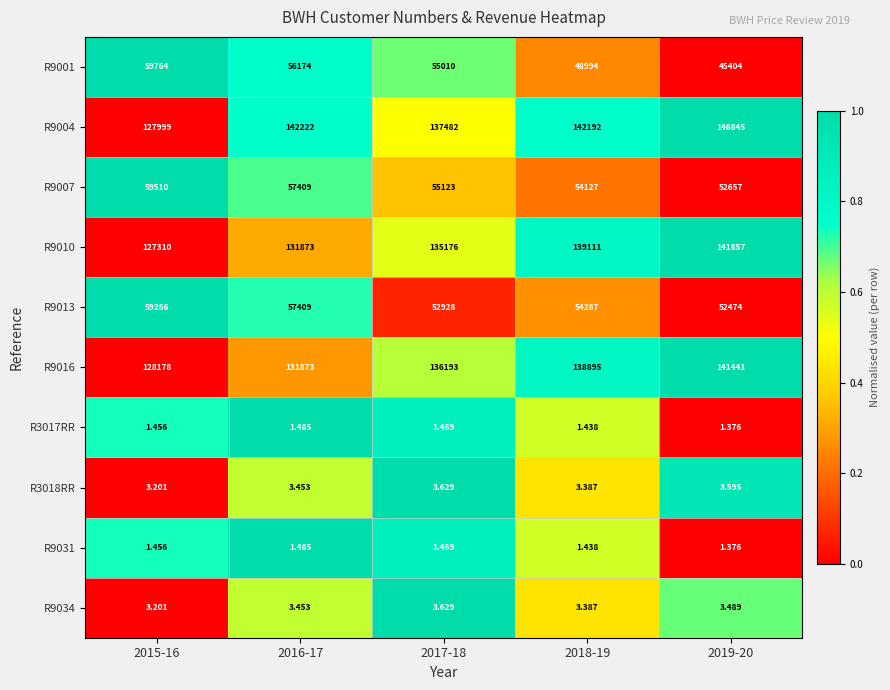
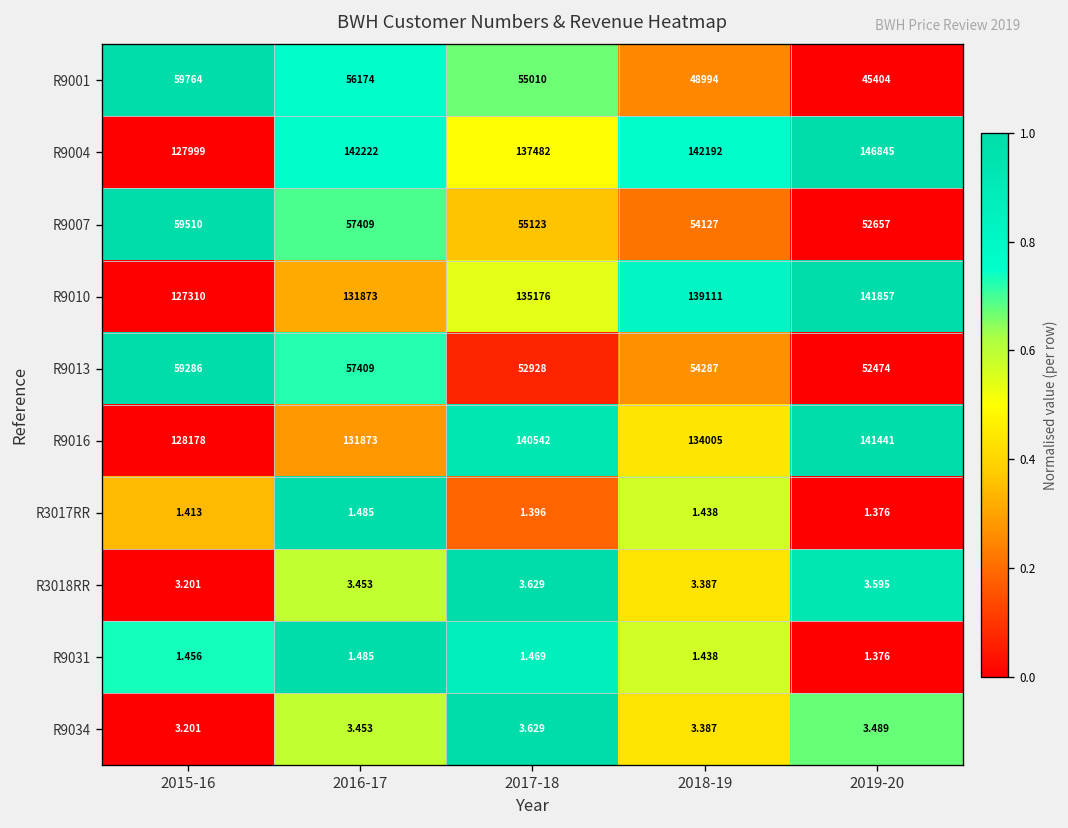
  {
    "R9001": {
      "2015-16": 59764,
      "2016-17": 56174,
      "2017-18": 55010,
      "2018-19": 48994,
      "2019-20": 45404
    },
    "R9004": {
      "2015-16": 127999,
      "2016-17": 142222,
      "2017-18": 137482,
      "2018-19": 142192,
      "2019-20": 146845
    },
    "R9007": {
      "2015-16": 59510,
      "2016-17": 57409,
      "2017-18": 55123,
      "2018-19": 54127,
      "2019-20": 52657
    },
    "R9010": {
      "2015-16": 127310,
      "2016-17": 131873,
      "2017-18": 135176,
      "2018-19": 139111,
      "2019-20": 141857
    },
    "R9013": {
      "2015-16": 59286,
      "2016-17": 57409,
      "2017-18": 52928,
      "2018-19": 54287,
      "2019-20": 52474
    },
    "R9016": {
      "2015-16": 128178,
      "2016-17": 131873,
-     "2017-18": 136193,
-     "2018-19": 138895,
+     "2017-18": 140542,
+     "2018-19": 134005,
      "2019-20": 141441
    },
    "R3017RR": {
-     "2015-16": 1.456,
+     "2015-16": 1.413,
      "2016-17": 1.485,
-     "2017-18": 1.469,
+     "2017-18": 1.396,
      "2018-19": 1.438,
      "2019-20": 1.376
    },
    "R3018RR": {
      "2015-16": 3.201,
      "2016-17": 3.453,
      "2017-18": 3.629,
      "2018-19": 3.387,
      "2019-20": 3.595
    },
    "R9031": {
      "2015-16": 1.456,
      "2016-17": 1.485,
      "2017-18": 1.469,
      "2018-19": 1.438,
      "2019-20": 1.376
    },
    "R9034": {
      "2015-16": 3.201,
      "2016-17": 3.453,
      "2017-18": 3.629,
      "2018-19": 3.387,
      "2019-20": 3.489
    }
  }
